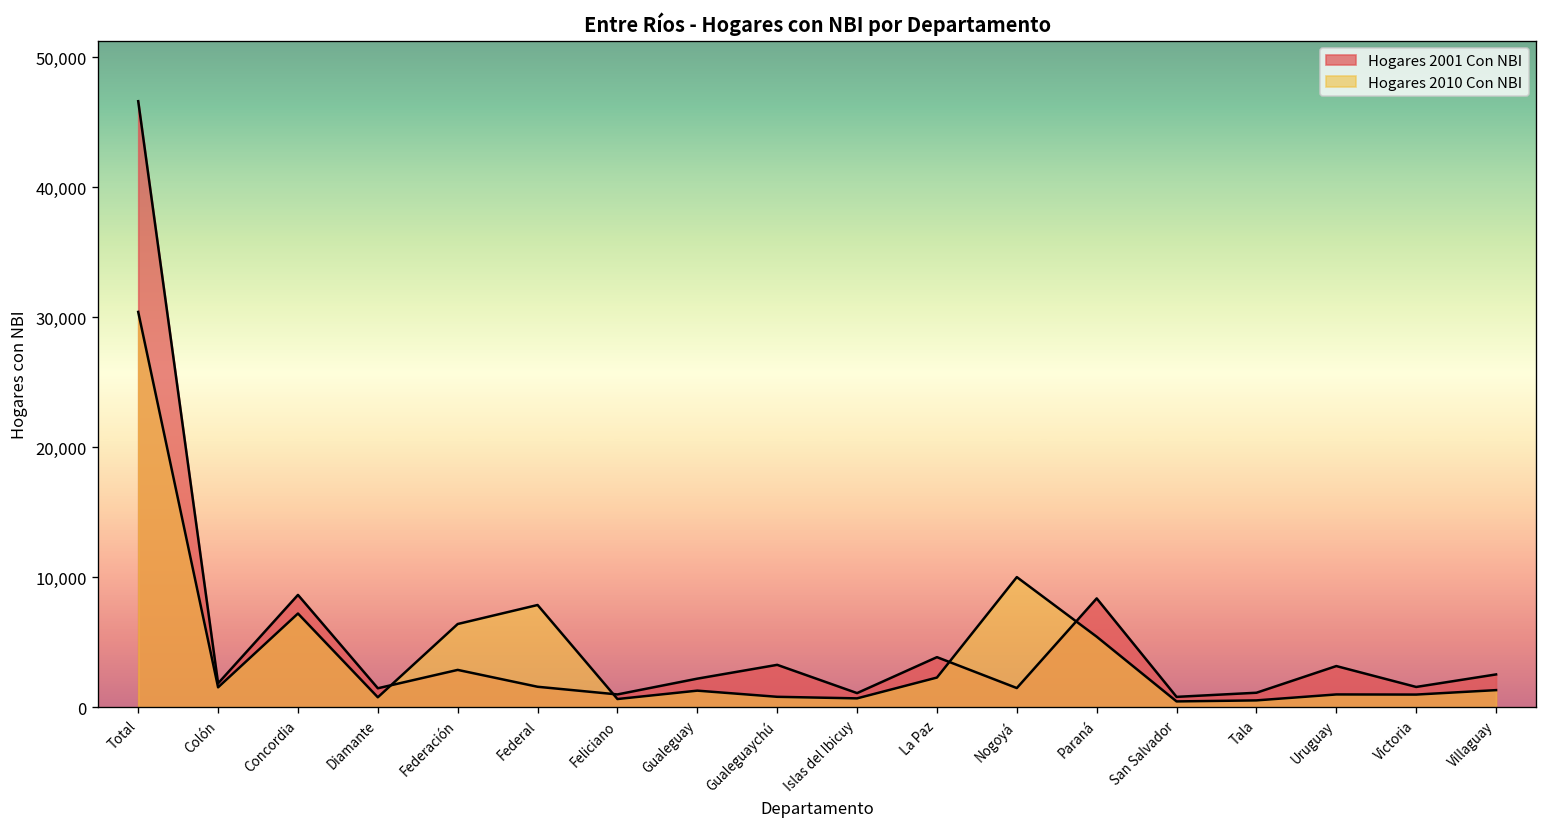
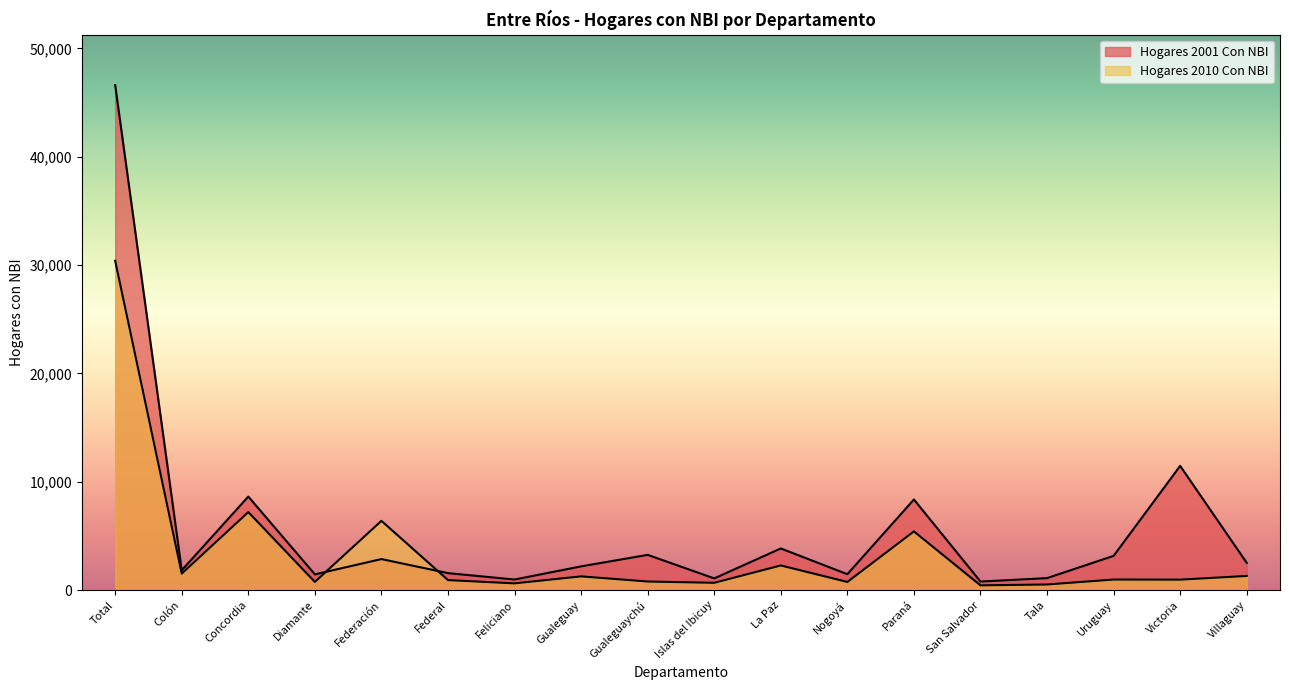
  {
    "Hogares 2001 Con NBI": {
      "Total": "46,600",
      "Colón": "1,800",
      "Concordia": "8,600",
      "Diamante": "1,400",
      "Federación": "2,900",
      "Federal": "1,600",
      "Feliciano": "1,000",
      "Gualeguay": "2,200",
      "Gualeguaychú": "3,300",
      "Islas del Ibicuy": "1,100",
      "La Paz": "3,800",
      "Nogoyá": "1,500",
      "Paraná": "8,400",
      "San Salvador": "800",
      "Tala": "1,100",
      "Uruguay": "3,200",
-     "Victoria": "1,600",
+     "Victoria": "11,500",
      "Villaguay": "2,500"
    },
    "Hogares 2010 Con NBI": {
      "Total": "30,400",
      "Colón": "1,500",
      "Concordia": "7,200",
      "Diamante": "800",
      "Federación": "6,400",
-     "Federal": "7,900",
+     "Federal": "900",
      "Feliciano": "600",
      "Gualeguay": "1,300",
      "Gualeguaychú": "800",
      "Islas del Ibicuy": "700",
      "La Paz": "2,300",
-     "Nogoyá": "10,000",
+     "Nogoyá": "800",
      "Paraná": "5,400",
      "San Salvador": "400",
      "Tala": "500",
      "Uruguay": "1,000",
      "Victoria": "1,000",
      "Villaguay": "1,300"
    }
  }
